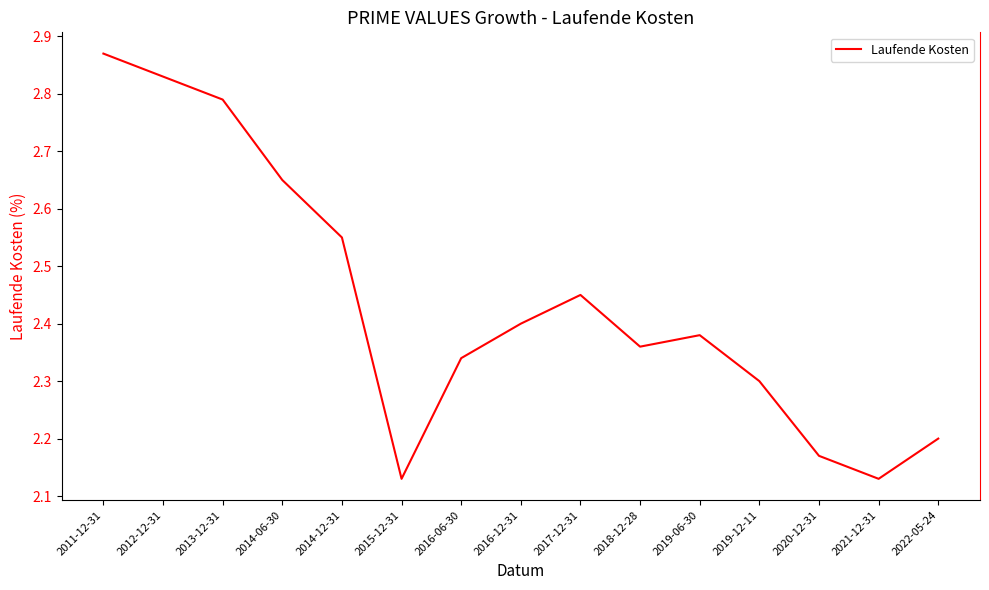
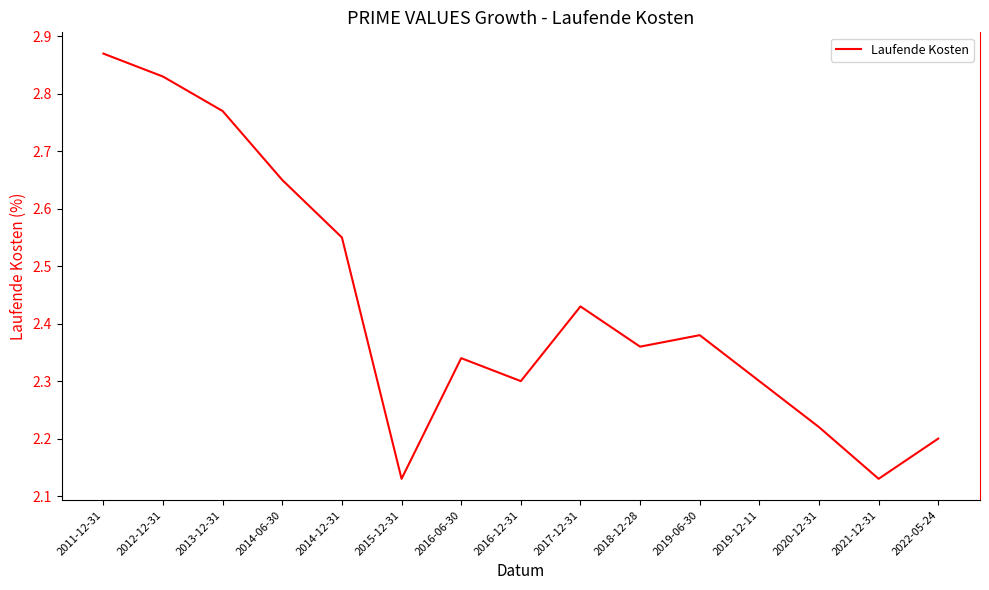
  {
    "2011-12-31": 2.87,
    "2012-12-31": 2.83,
-   "2013-12-31": 2.79,
+   "2013-12-31": 2.77,
    "2014-06-30": 2.65,
    "2014-12-31": 2.55,
    "2015-12-31": 2.13,
    "2016-06-30": 2.34,
-   "2016-12-31": 2.4,
-   "2017-12-31": 2.45,
+   "2016-12-31": 2.3,
+   "2017-12-31": 2.43,
    "2018-12-28": 2.36,
    "2019-06-30": 2.38,
    "2019-12-11": 2.30,
-   "2020-12-31": 2.17,
+   "2020-12-31": 2.22,
    "2021-12-31": 2.13,
    "2022-05-24": 2.20
  }
